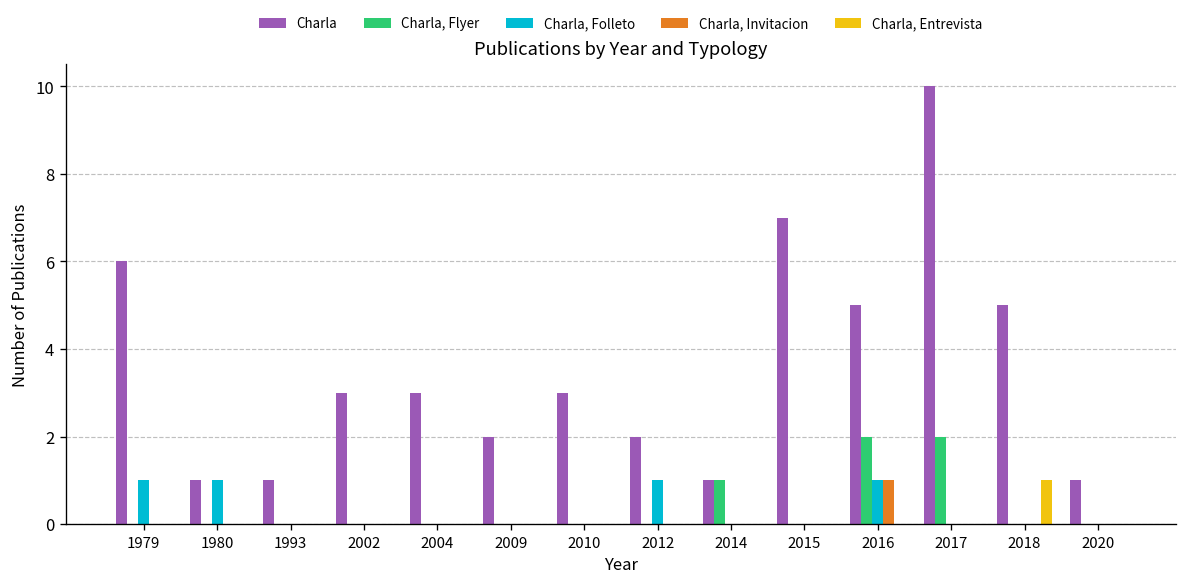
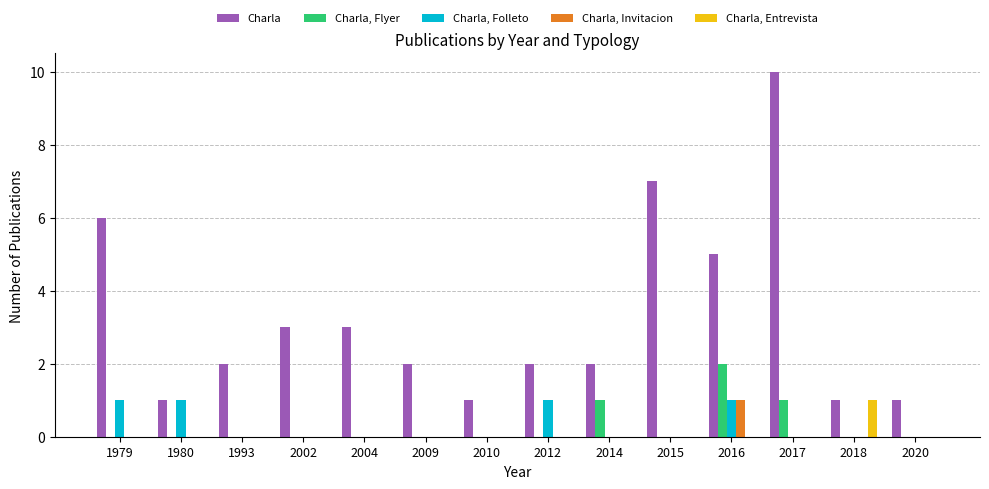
  {
    "Charla": {
      "1979": 6,
      "1980": 1,
-     "1993": 1,
+     "1993": 2,
      "2002": 3,
      "2004": 3,
      "2009": 2,
-     "2010": 3,
+     "2010": 1,
      "2012": 2,
-     "2014": 1,
+     "2014": 2,
      "2015": 7,
      "2016": 5,
      "2017": 10,
-     "2018": 5,
+     "2018": 1,
      "2020": 1
    },
    "Charla, Flyer": {
      "1979": 0,
      "1980": 0,
      "1993": 0,
      "2002": 0,
      "2004": 0,
      "2009": 0,
      "2010": 0,
      "2012": 0,
      "2014": 1,
      "2015": 0,
      "2016": 2,
-     "2017": 2,
+     "2017": 1,
      "2018": 0,
      "2020": 0
    },
    "Charla, Folleto": {
      "1979": 1,
      "1980": 1,
      "1993": 0,
      "2002": 0,
      "2004": 0,
      "2009": 0,
      "2010": 0,
      "2012": 1,
      "2014": 0,
      "2015": 0,
      "2016": 1,
      "2017": 0,
      "2018": 0,
      "2020": 0
    },
    "Charla, Invitacion": {
      "1979": 0,
      "1980": 0,
      "1993": 0,
      "2002": 0,
      "2004": 0,
      "2009": 0,
      "2010": 0,
      "2012": 0,
      "2014": 0,
      "2015": 0,
      "2016": 1,
      "2017": 0,
      "2018": 0,
      "2020": 0
    },
    "Charla, Entrevista": {
      "1979": 0,
      "1980": 0,
      "1993": 0,
      "2002": 0,
      "2004": 0,
      "2009": 0,
      "2010": 0,
      "2012": 0,
      "2014": 0,
      "2015": 0,
      "2016": 0,
      "2017": 0,
      "2018": 1,
      "2020": 0
    }
  }
